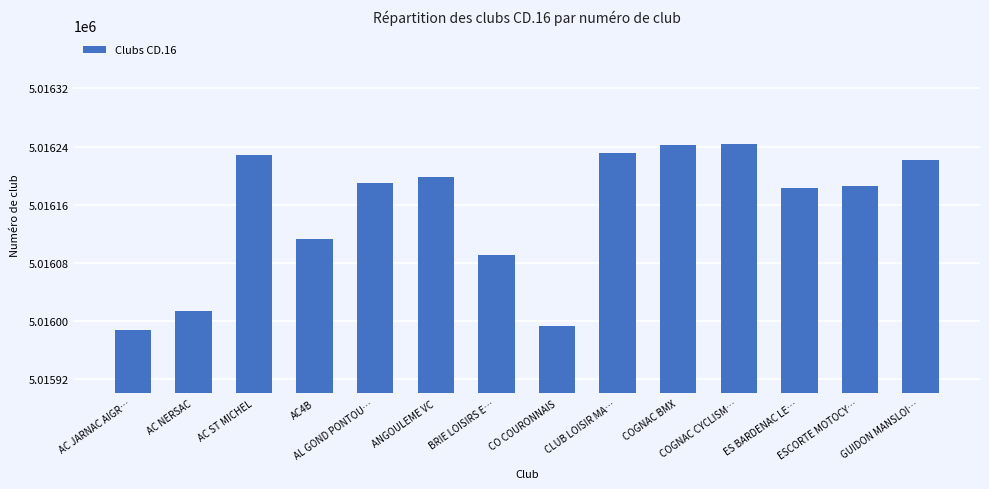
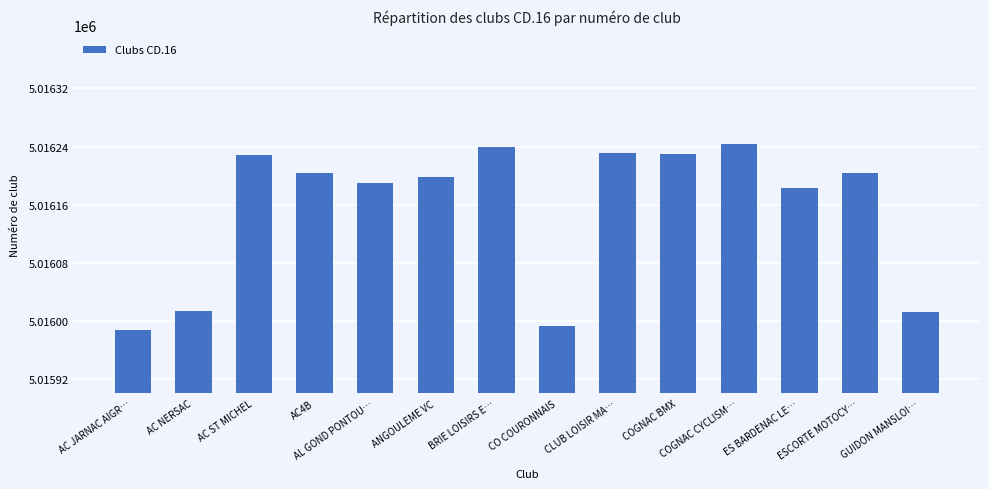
  {
    "AC JARNAC AIGR…": 5015990,
    "AC NERSAC": 5016010,
    "AC ST MICHEL": 5016230,
-   "AC4B": 5016110,
+   "AC4B": 5016200,
    "AL GOND PONTOU…": 5016190,
    "ANGOULEME VC": 5016200,
-   "BRIE LOISIRS E…": 5016090,
+   "BRIE LOISIRS E…": 5016240,
    "CO COURONNAIS": 5015990,
    "CLUB LOISIR MA…": 5016230,
-   "COGNAC BMX": 5016240,
+   "COGNAC BMX": 5016230,
    "COGNAC CYCLISM…": 5016240,
    "ES BARDENAC LE…": 5016180,
-   "ESCORTE MOTOCY…": 5016190,
-   "GUIDON MANSLOI…": 5016220
+   "ESCORTE MOTOCY…": 5016200,
+   "GUIDON MANSLOI…": 5016010
  }
